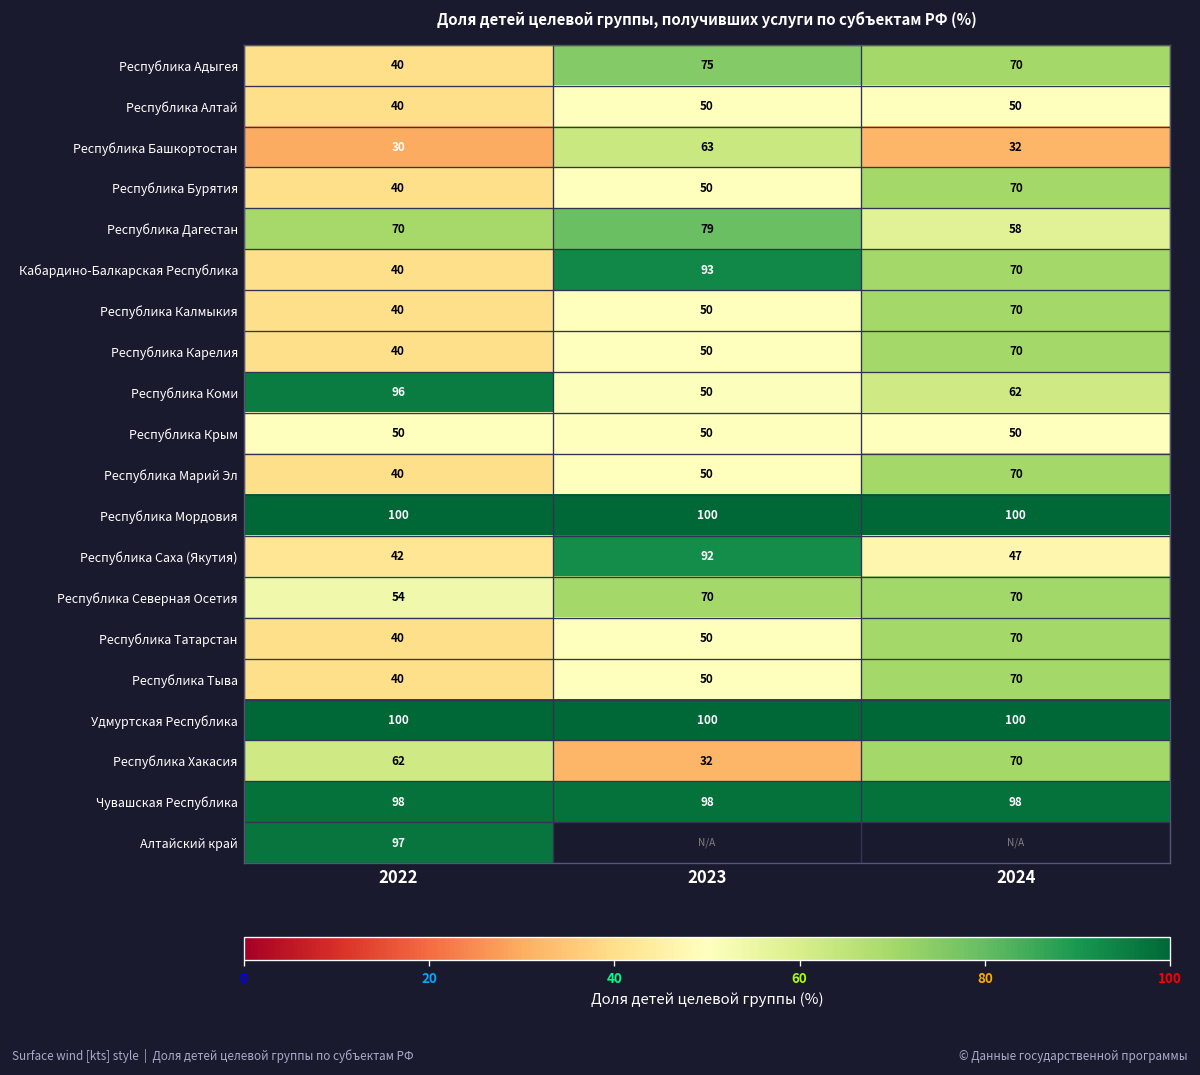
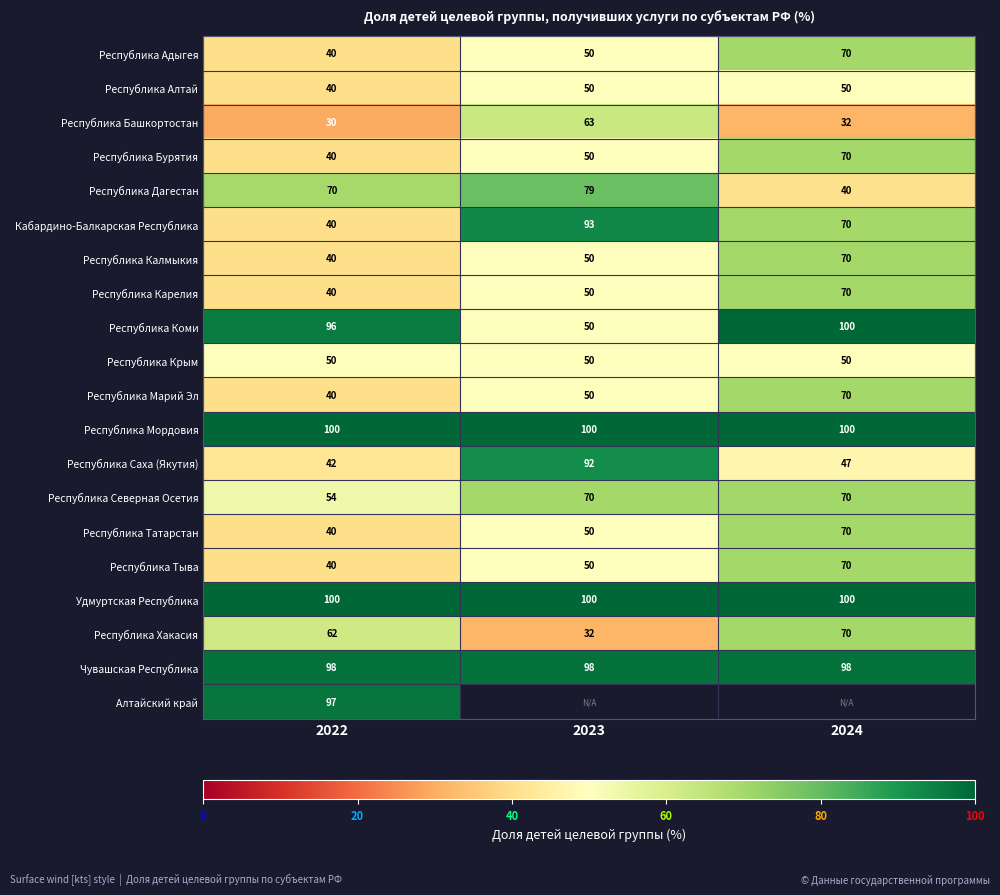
  {
    "Республика Адыгея": {
      "2022": 40,
-     "2023": 75,
+     "2023": 50,
      "2024": 70
    },
    "Республика Алтай": {
      "2022": 40,
      "2023": 50,
      "2024": 50
    },
    "Республика Башкортостан": {
      "2022": 30,
      "2023": 63,
      "2024": 32
    },
    "Республика Бурятия": {
      "2022": 40,
      "2023": 50,
      "2024": 70
    },
    "Республика Дагестан": {
      "2022": 70,
      "2023": 79,
-     "2024": 58
+     "2024": 40
    },
    "Кабардино-Балкарская Республика": {
      "2022": 40,
      "2023": 93,
      "2024": 70
    },
    "Республика Калмыкия": {
      "2022": 40,
      "2023": 50,
      "2024": 70
    },
    "Республика Карелия": {
      "2022": 40,
      "2023": 50,
      "2024": 70
    },
    "Республика Коми": {
      "2022": 96,
      "2023": 50,
-     "2024": 62
+     "2024": 100
    },
    "Республика Крым": {
      "2022": 50,
      "2023": 50,
      "2024": 50
    },
    "Республика Марий Эл": {
      "2022": 40,
      "2023": 50,
      "2024": 70
    },
    "Республика Мордовия": {
      "2022": 100,
      "2023": 100,
      "2024": 100
    },
    "Республика Саха (Якутия)": {
      "2022": 42,
      "2023": 92,
      "2024": 47
    },
    "Республика Северная Осетия": {
      "2022": 54,
      "2023": 70,
      "2024": 70
    },
    "Республика Татарстан": {
      "2022": 40,
      "2023": 50,
      "2024": 70
    },
    "Республика Тыва": {
      "2022": 40,
      "2023": 50,
      "2024": 70
    },
    "Удмуртская Республика": {
      "2022": 100,
      "2023": 100,
      "2024": 100
    },
    "Республика Хакасия": {
      "2022": 62,
      "2023": 32,
      "2024": 70
    },
    "Чувашская Республика": {
      "2022": 98,
      "2023": 98,
      "2024": 98
    },
    "Алтайский край": {
      "2022": 97
    }
  }
